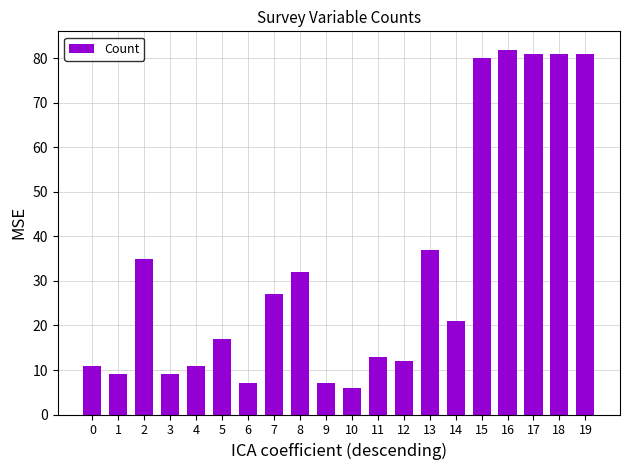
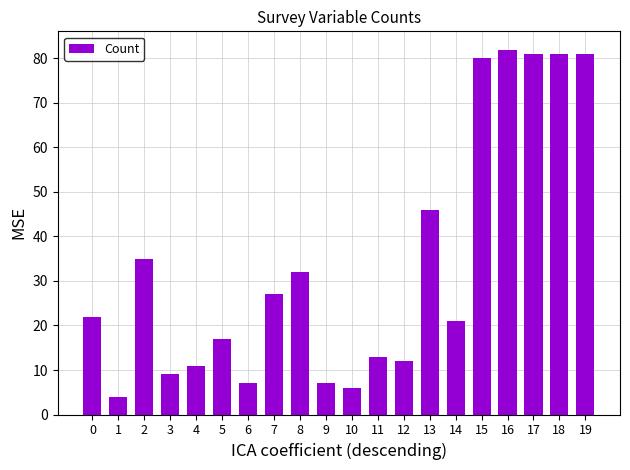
  {
-   "0": 11,
-   "1": 9,
+   "0": 22,
+   "1": 4,
    "2": 35,
    "3": 9,
    "4": 11,
    "5": 17,
    "6": 7,
    "7": 27,
    "8": 32,
    "9": 7,
    "10": 6,
    "11": 13,
    "12": 12,
-   "13": 37,
+   "13": 46,
    "14": 21,
    "15": 80,
    "16": 82,
    "17": 81,
    "18": 81,
    "19": 81
  }
